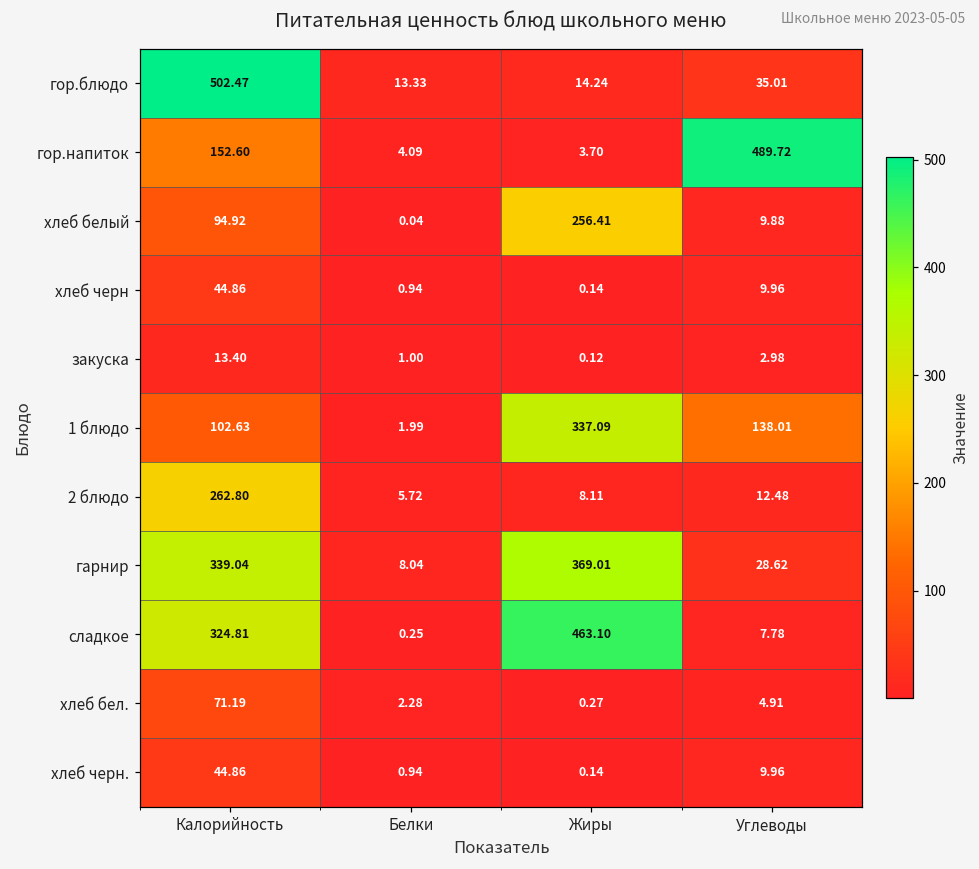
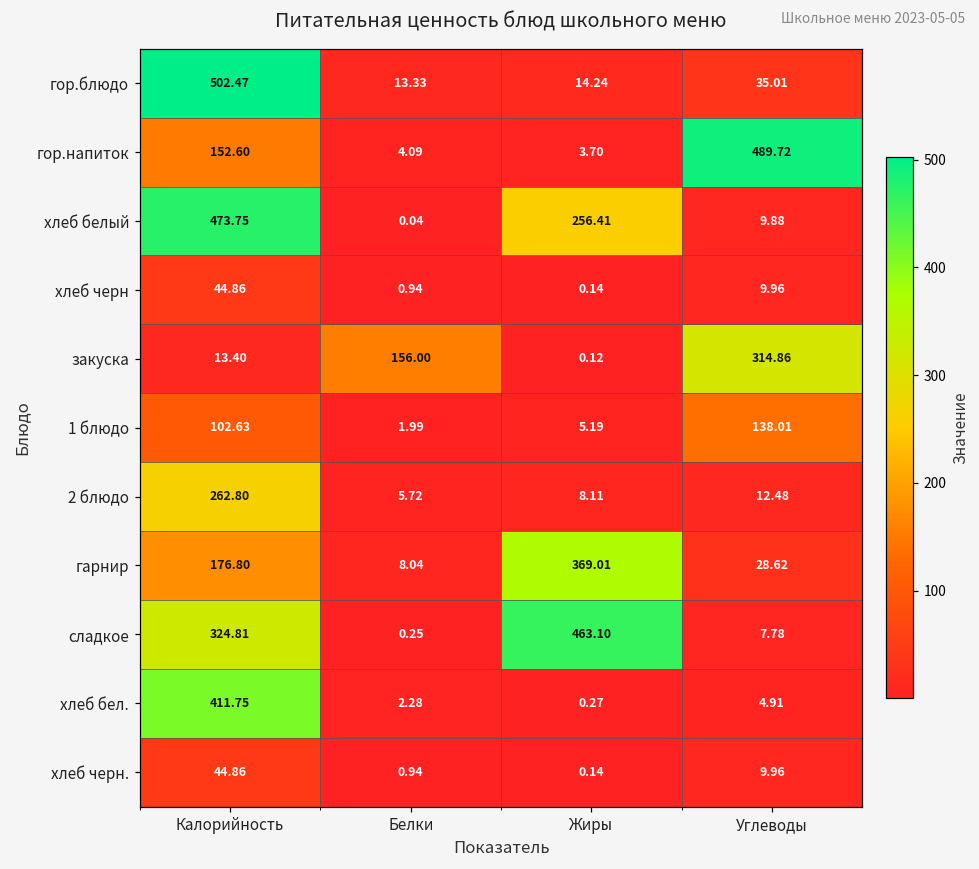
  {
    "гор.блюдо": {
      "Калорийность": 502.47,
      "Белки": 13.33,
      "Жиры": 14.24,
      "Углеводы": 35.01
    },
    "гор.напиток": {
      "Калорийность": 152.60,
      "Белки": 4.09,
      "Жиры": 3.70,
      "Углеводы": 489.72
    },
    "хлеб белый": {
-     "Калорийность": 94.92,
+     "Калорийность": 473.75,
      "Белки": 0.04,
      "Жиры": 256.41,
      "Углеводы": 9.88
    },
    "хлеб черн": {
      "Калорийность": 44.86,
      "Белки": 0.94,
      "Жиры": 0.14,
      "Углеводы": 9.96
    },
    "закуска": {
      "Калорийность": 13.40,
-     "Белки": 1.00,
+     "Белки": 156.00,
      "Жиры": 0.12,
-     "Углеводы": 2.98
+     "Углеводы": 314.86
    },
    "1 блюдо": {
      "Калорийность": 102.63,
      "Белки": 1.99,
-     "Жиры": 337.09,
+     "Жиры": 5.19,
      "Углеводы": 138.01
    },
    "2 блюдо": {
      "Калорийность": 262.80,
      "Белки": 5.72,
      "Жиры": 8.11,
      "Углеводы": 12.48
    },
    "гарнир": {
-     "Калорийность": 339.04,
+     "Калорийность": 176.80,
      "Белки": 8.04,
      "Жиры": 369.01,
      "Углеводы": 28.62
    },
    "сладкое": {
      "Калорийность": 324.81,
      "Белки": 0.25,
      "Жиры": 463.10,
      "Углеводы": 7.78
    },
    "хлеб бел.": {
-     "Калорийность": 71.19,
+     "Калорийность": 411.75,
      "Белки": 2.28,
      "Жиры": 0.27,
      "Углеводы": 4.91
    },
    "хлеб черн.": {
      "Калорийность": 44.86,
      "Белки": 0.94,
      "Жиры": 0.14,
      "Углеводы": 9.96
    }
  }
